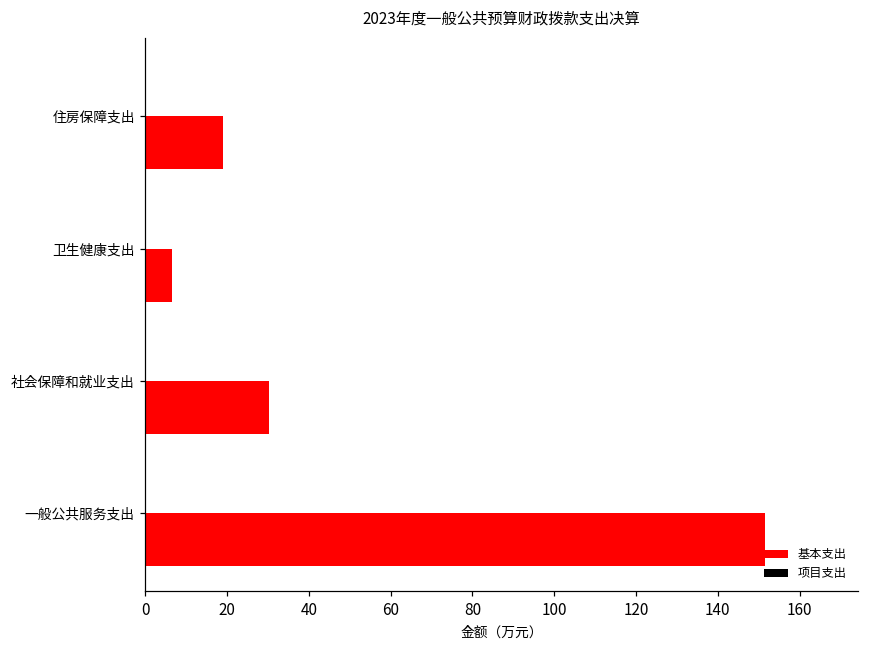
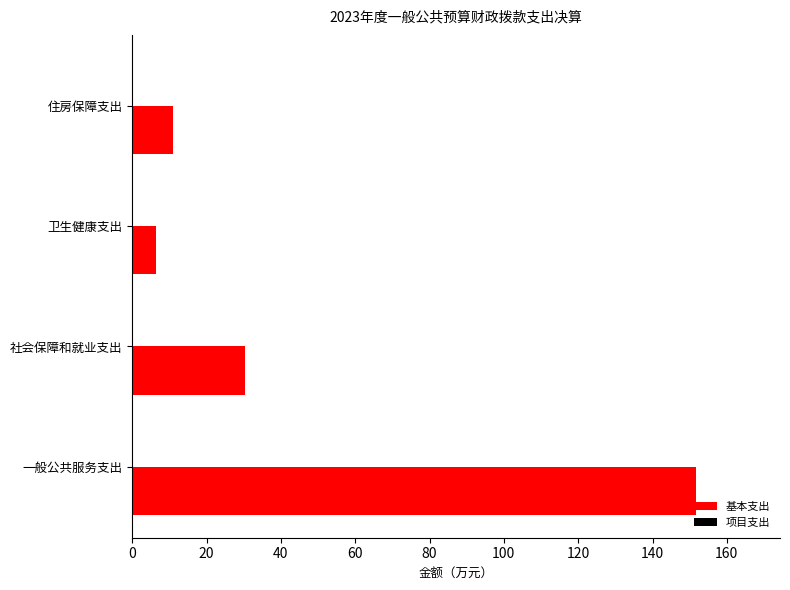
  {
    "基本支出": {
-     "住房保障支出": 19,
+     "住房保障支出": 11,
      "卫生健康支出": 6,
      "社会保障和就业支出": 30,
      "一般公共服务支出": 152
    },
    "项目支出": {
      "住房保障支出": 0,
      "卫生健康支出": 0,
      "社会保障和就业支出": 0,
      "一般公共服务支出": 0
    }
  }
